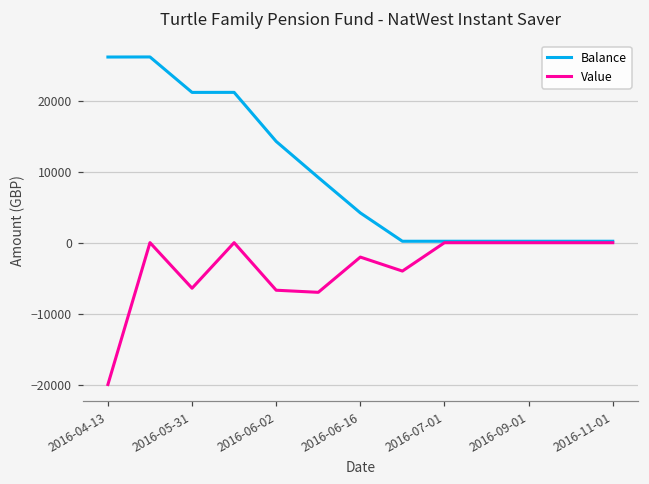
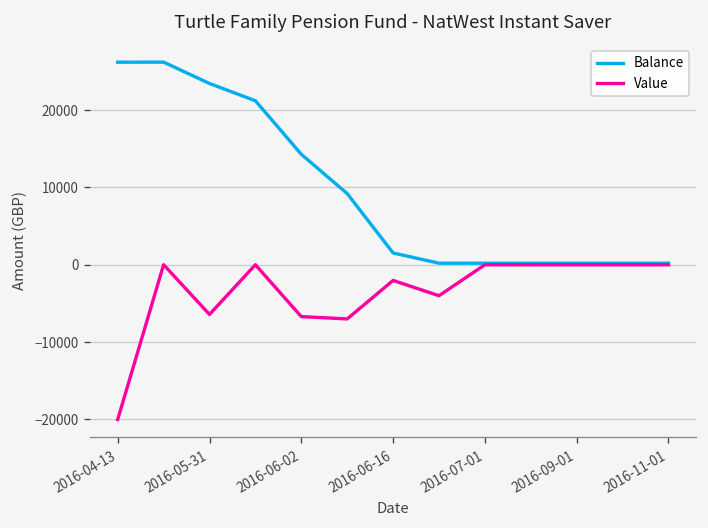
  {
    "Balance": {
      "2016-04-13": 26000,
-     "2016-05-31": 21000,
+     "2016-05-31": 23000,
      "2016-06-02": 14000,
-     "2016-06-16": 4000
+     "2016-06-16": 2000
    },
    "Value": {
      "2016-04-13": -20000,
      "2016-05-31": -6000,
      "2016-06-02": -7000,
      "2016-06-16": -2000
    }
  }
